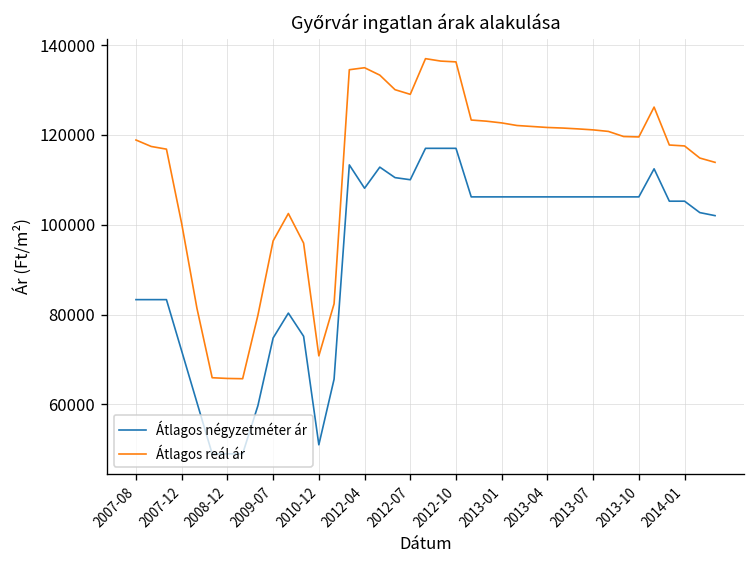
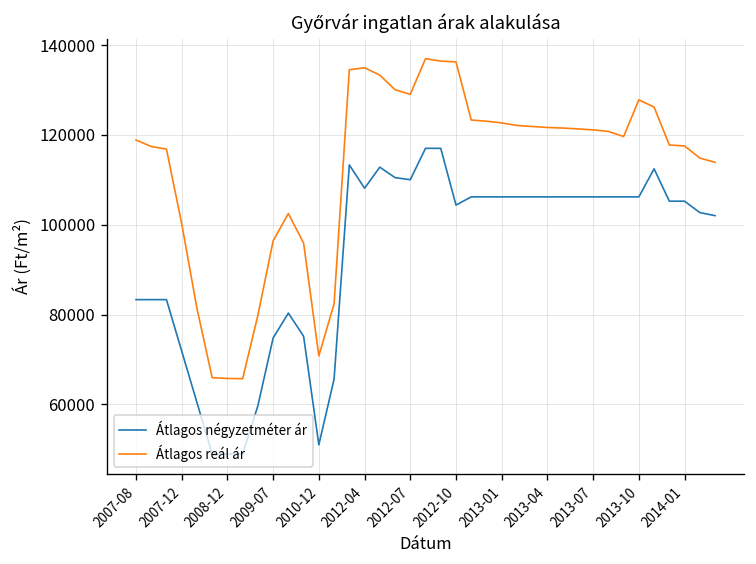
  {
    "Átlagos négyzetméter ár": {
      "2007-08": 83000,
      "2007-12": 72000,
      "2009-07": 75000,
      "2010-12": 51000,
      "2012-04": 108000,
      "2012-07": 110000,
-     "2012-10": 117000,
+     "2012-10": 104000,
      "2013-01": 106000,
      "2013-04": 106000,
      "2013-07": 106000,
      "2013-10": 106000,
      "2014-01": 105000
    },
    "Átlagos reál ár": {
      "2007-08": 119000,
      "2007-12": 100000,
      "2008-12": 66000,
      "2009-07": 96000,
      "2010-12": 71000,
      "2012-04": 135000,
      "2012-07": 129000,
      "2012-10": 136000,
      "2013-01": 123000,
      "2013-04": 122000,
      "2013-07": 121000,
-     "2013-10": 120000,
+     "2013-10": 128000,
      "2014-01": 118000
    }
  }
